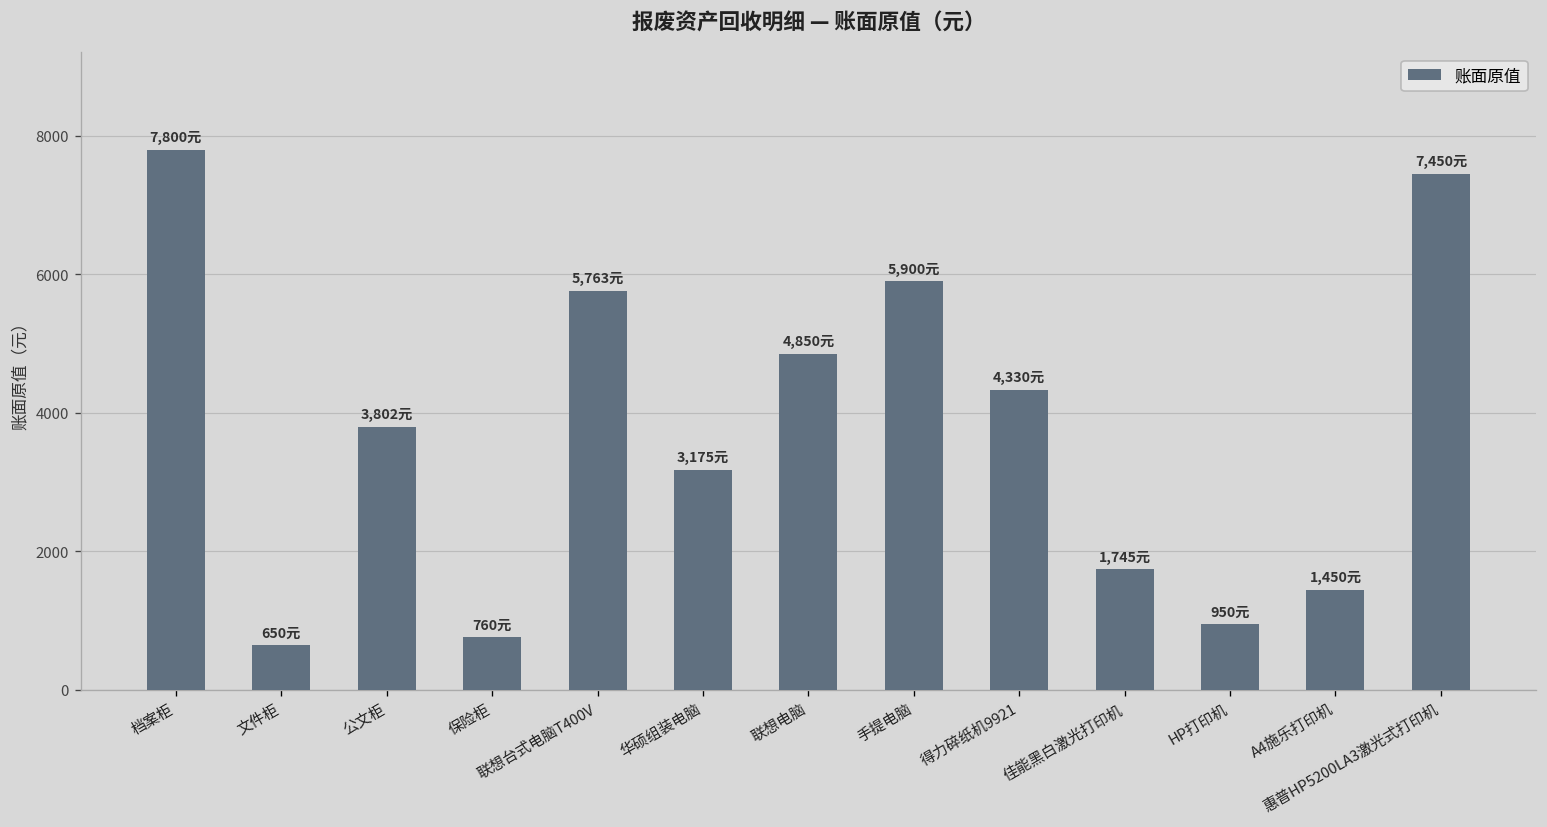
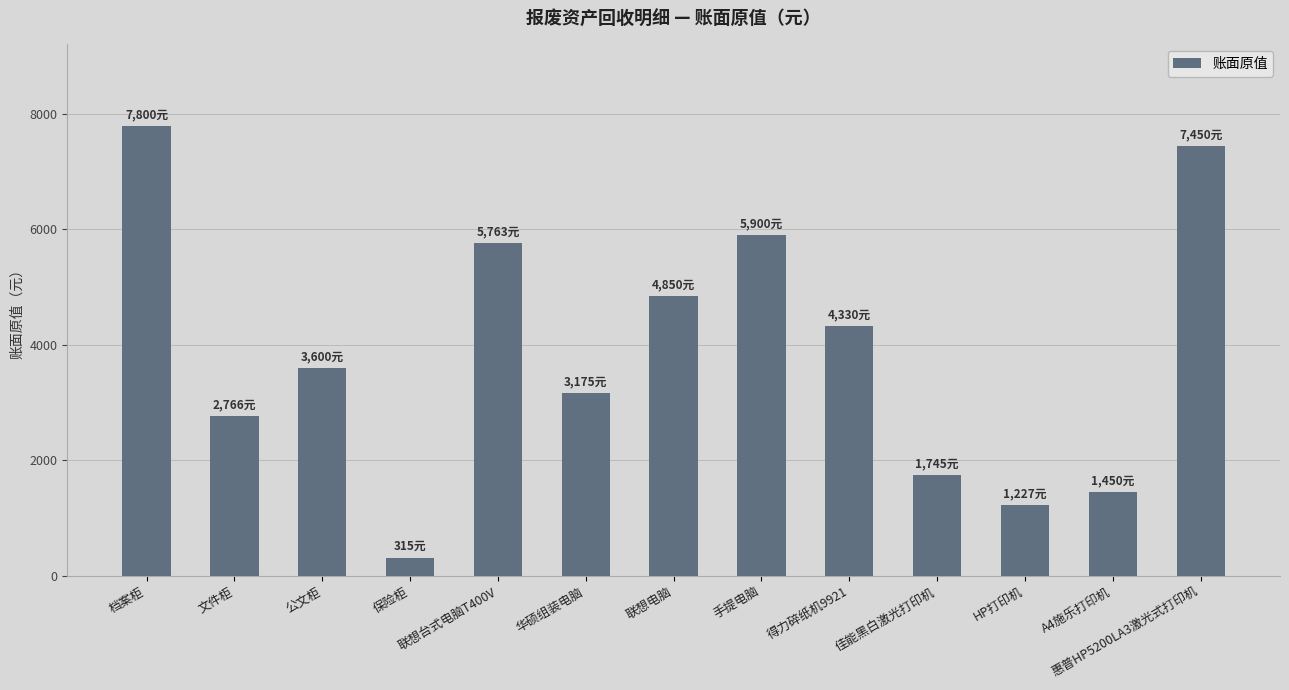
  {
    "档案柜": "7,800元",
-   "文件柜": "650元",
-   "公文柜": "3,802元",
-   "保险柜": "760元",
+   "文件柜": "2,766元",
+   "公文柜": "3,600元",
+   "保险柜": "315元",
    "联想台式电脑T400V": "5,763元",
    "华硕组装电脑": "3,175元",
    "联想电脑": "4,850元",
    "手提电脑": "5,900元",
    "得力碎纸机9921": "4,330元",
    "佳能黑白激光打印机": "1,745元",
-   "HP打印机": "950元",
+   "HP打印机": "1,227元",
    "A4施乐打印机": "1,450元",
    "惠普HP5200LA3激光式打印机": "7,450元"
  }
